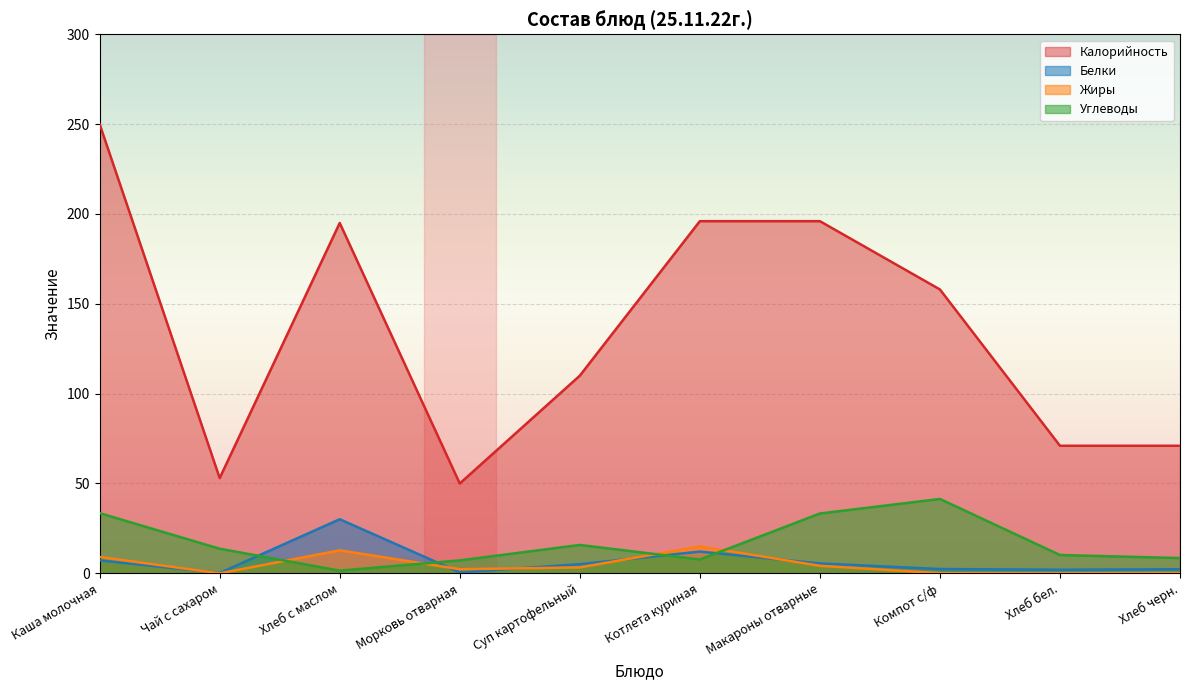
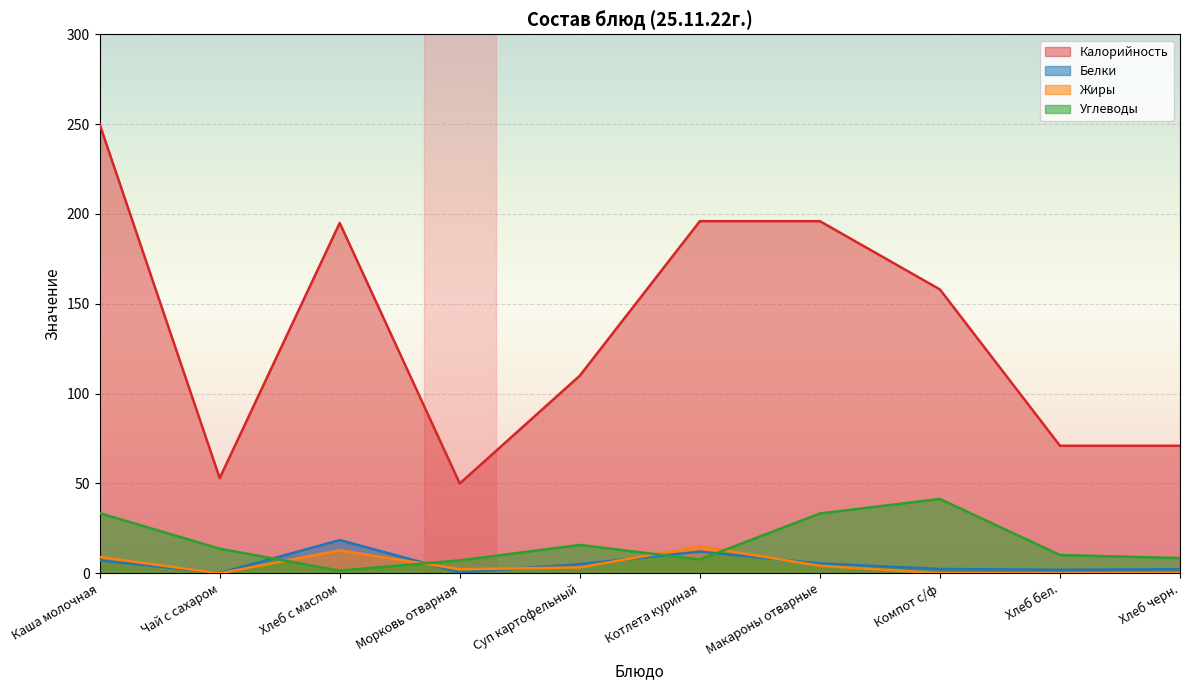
  {
    "Калорийность": {
      "Каша молочная": 250,
      "Чай с сахаром": 53,
      "Хлеб с маслом": 195,
      "Морковь отварная": 50,
      "Суп картофельный": 110,
      "Котлета куриная": 196,
      "Макароны отварные": 196,
      "Компот с/ф": 158,
      "Хлеб бел.": 71,
      "Хлеб черн.": 71
    },
    "Белки": {
      "Каша молочная": 7,
-     "Хлеб с маслом": 30,
+     "Хлеб с маслом": 19,
      "Морковь отварная": 1,
      "Суп картофельный": 5,
      "Котлета куриная": 12,
      "Компот с/ф": 2,
      "Хлеб бел.": 2,
      "Хлеб черн.": 2
    },
    "Жиры": {
      "Каша молочная": 9,
      "Хлеб с маслом": 13,
      "Морковь отварная": 2,
      "Суп картофельный": 3,
      "Котлета куриная": 15,
      "Компот с/ф": 0,
      "Хлеб бел.": 0,
      "Хлеб черн.": 0
    },
    "Углеводы": {
      "Каша молочная": 34,
      "Чай с сахаром": 14,
      "Хлеб с маслом": 2,
      "Морковь отварная": 7,
      "Суп картофельный": 16,
      "Котлета куриная": 8,
      "Макароны отварные": 33,
      "Компот с/ф": 41,
      "Хлеб бел.": 10,
      "Хлеб черн.": 9
    }
  }
